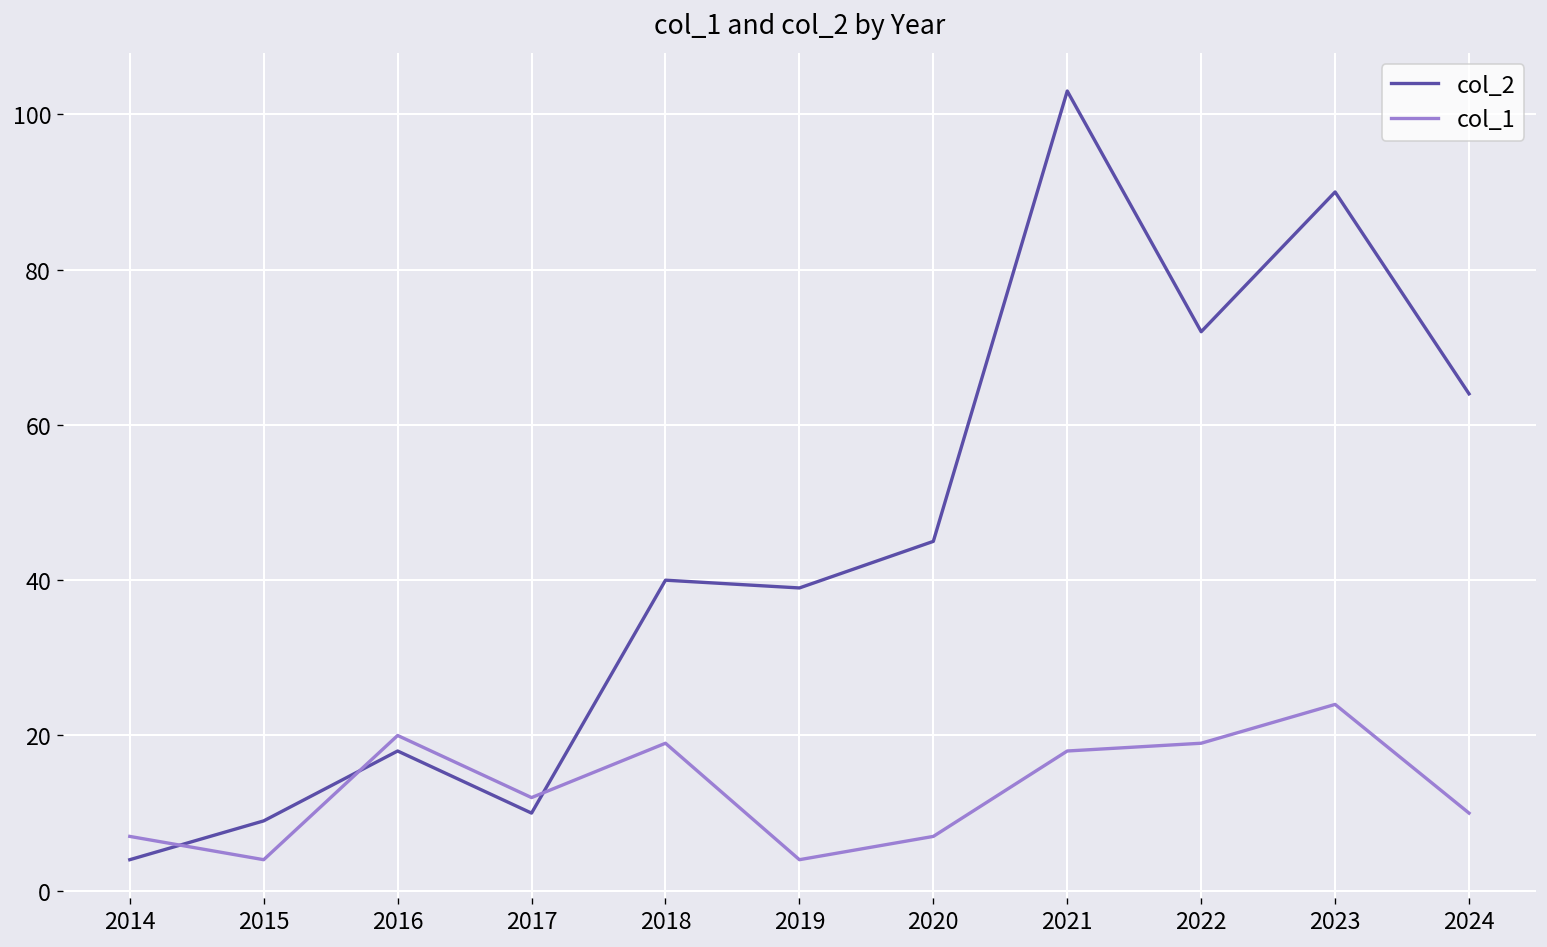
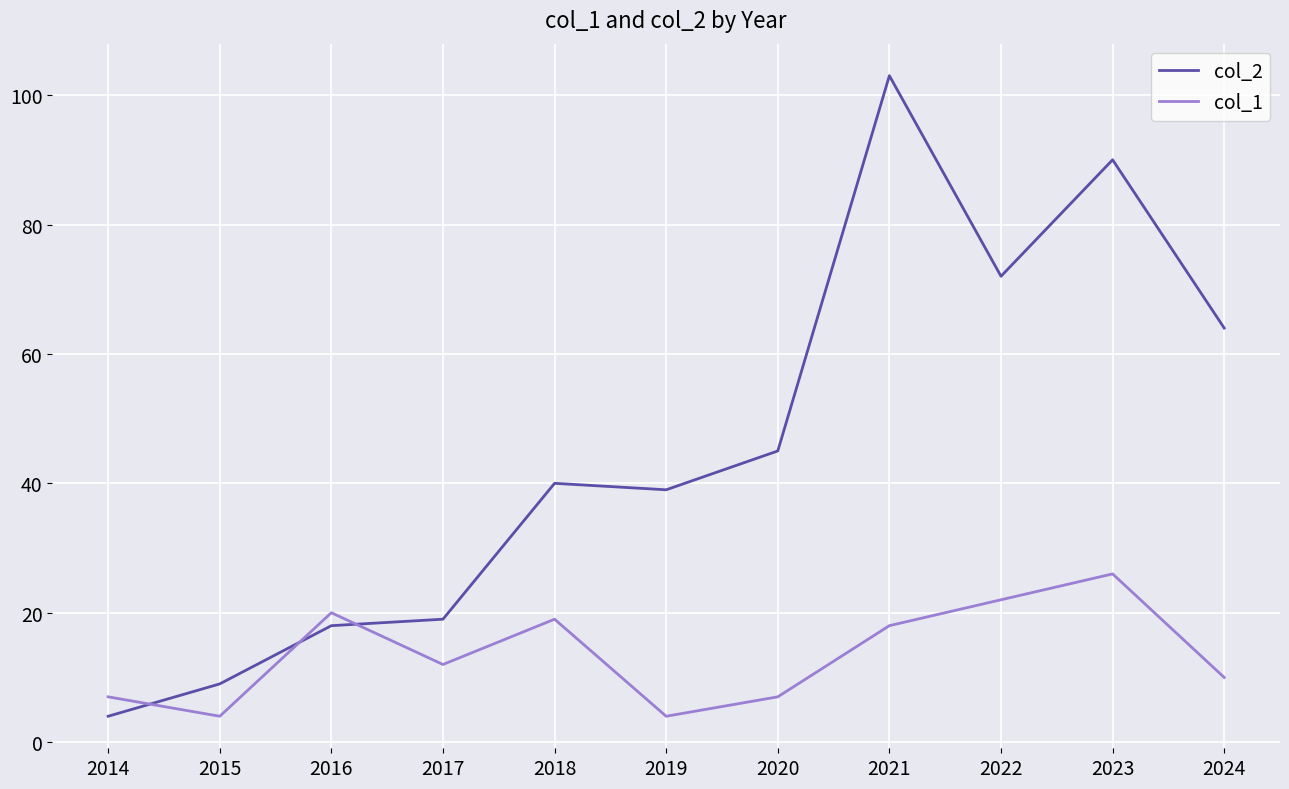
  {
    "col_2": {
      "2014": 4,
      "2015": 9,
      "2016": 18,
-     "2017": 10,
+     "2017": 19,
      "2018": 40,
      "2019": 39,
      "2020": 45,
      "2021": 103,
      "2022": 72,
      "2023": 90,
      "2024": 64
    },
    "col_1": {
      "2014": 7,
      "2015": 4,
      "2016": 20,
      "2017": 12,
      "2018": 19,
      "2019": 4,
      "2020": 7,
      "2021": 18,
-     "2022": 19,
-     "2023": 24,
+     "2022": 22,
+     "2023": 26,
      "2024": 10
    }
  }
